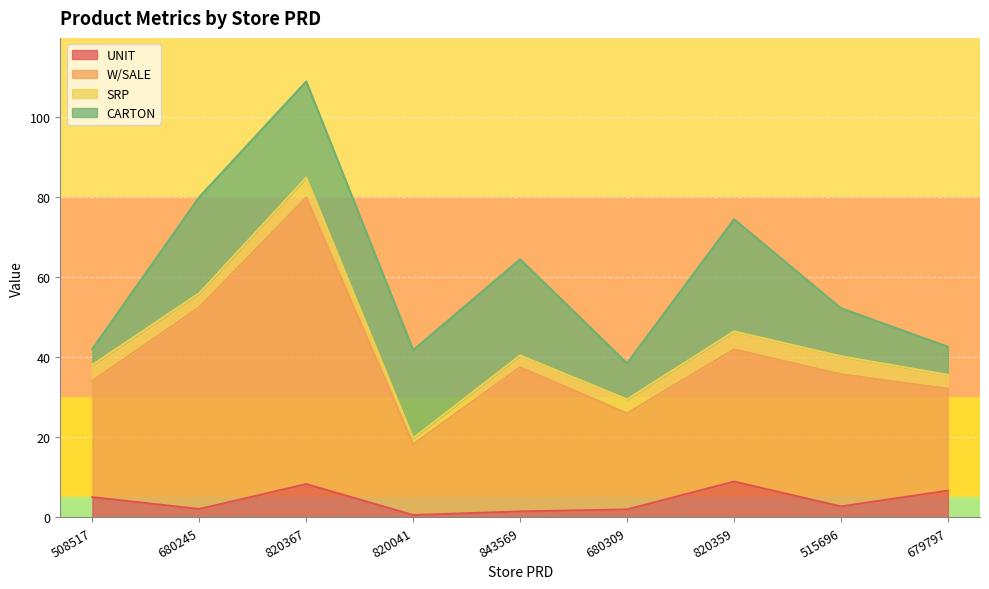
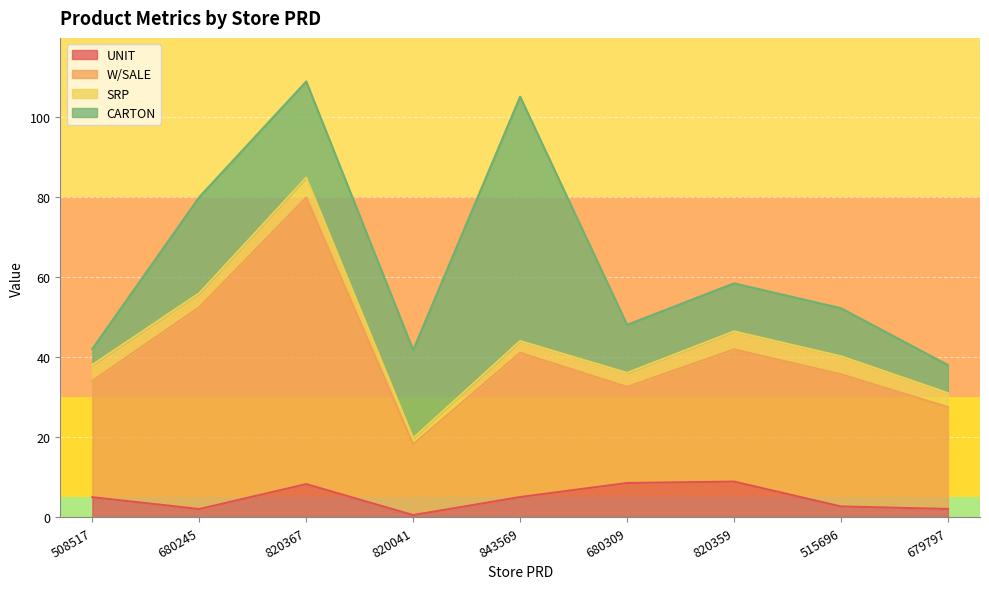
  {
    "UNIT": {
      "508517": 5,
      "680245": 2,
      "820367": 8,
      "820041": 1,
-     "843569": 2,
-     "680309": 2,
+     "843569": 5,
+     "680309": 9,
      "820359": 9,
      "515696": 3,
-     "679797": 7
+     "679797": 2
    },
    "CARTON": {
      "508517": 4,
      "680245": 24,
      "820367": 24,
      "820041": 22,
-     "843569": 24,
-     "680309": 9,
-     "820359": 28,
+     "843569": 61,
+     "680309": 12,
+     "820359": 12,
      "515696": 12,
      "679797": 7
    }
  }
